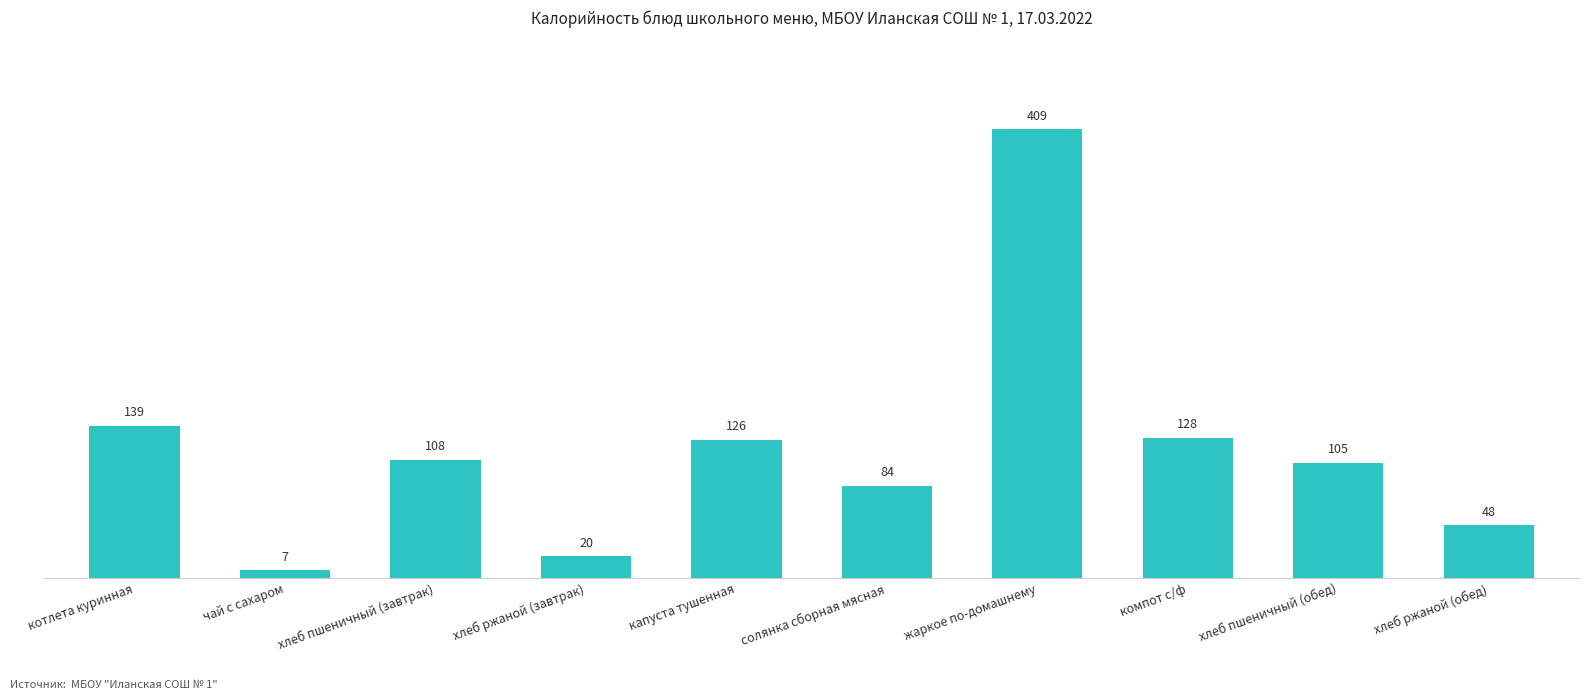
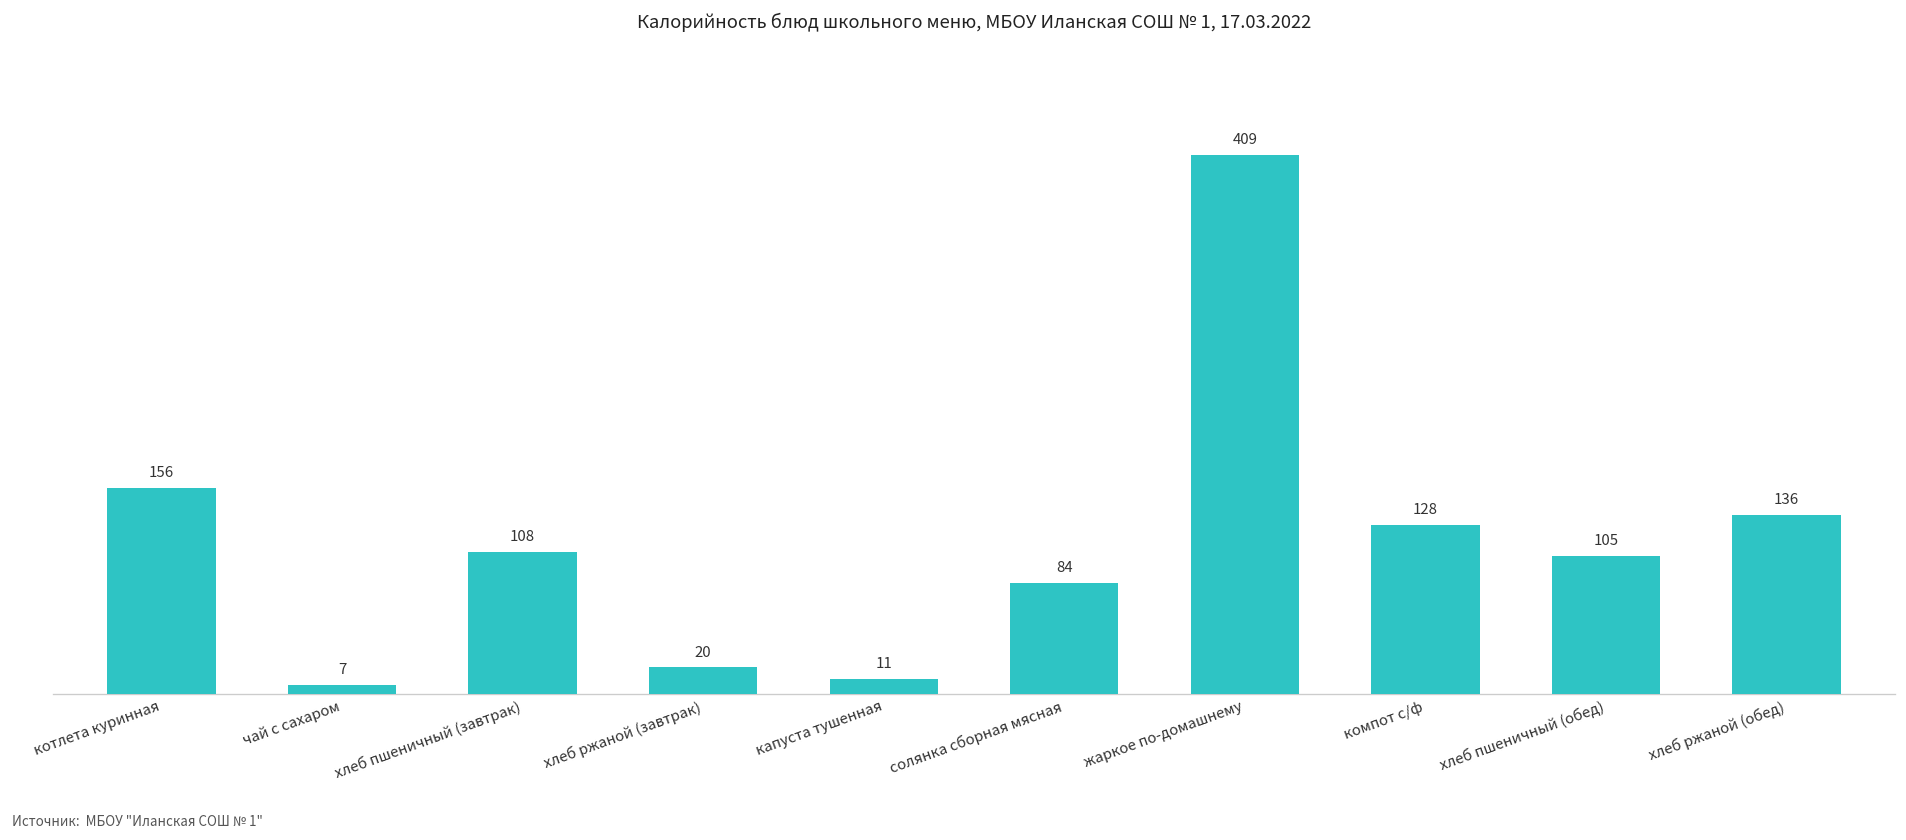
  {
-   "котлета куринная": 139,
+   "котлета куринная": 156,
    "чай с сахаром": 7,
    "хлеб пшеничный (завтрак)": 108,
    "хлеб ржаной (завтрак)": 20,
-   "капуста тушенная": 126,
+   "капуста тушенная": 11,
    "солянка сборная мясная": 84,
    "жаркое по-домашнему": 409,
    "компот с/ф": 128,
    "хлеб пшеничный (обед)": 105,
-   "хлеб ржаной (обед)": 48
+   "хлеб ржаной (обед)": 136
  }
